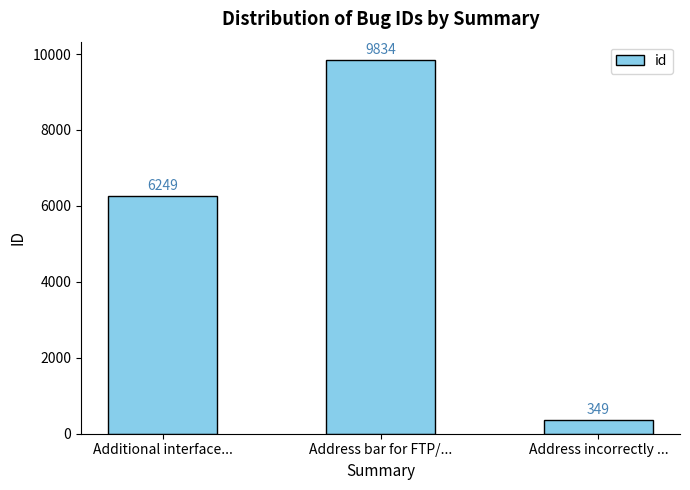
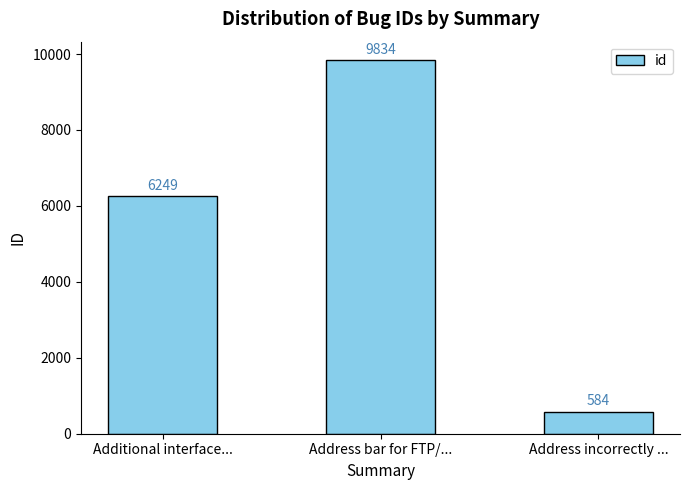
  {
    "Additional interface...": 6249,
    "Address bar for FTP/...": 9834,
-   "Address incorrectly ...": 349
+   "Address incorrectly ...": 584
  }
